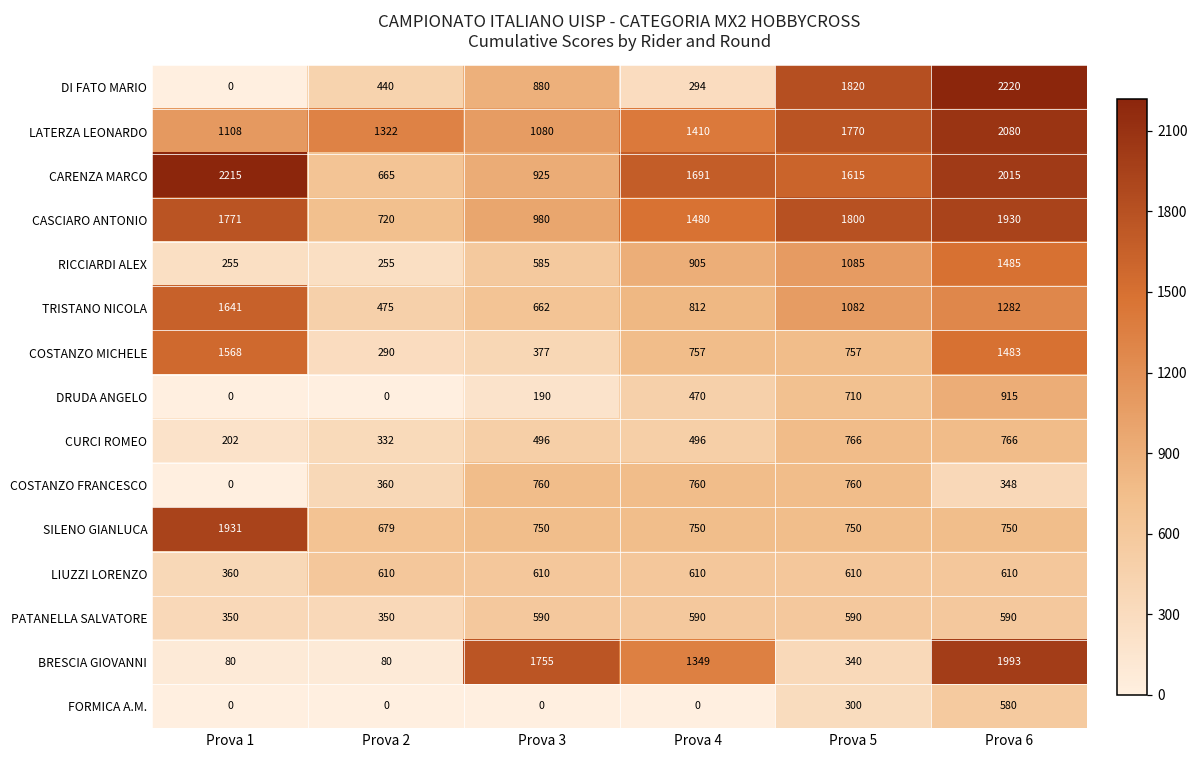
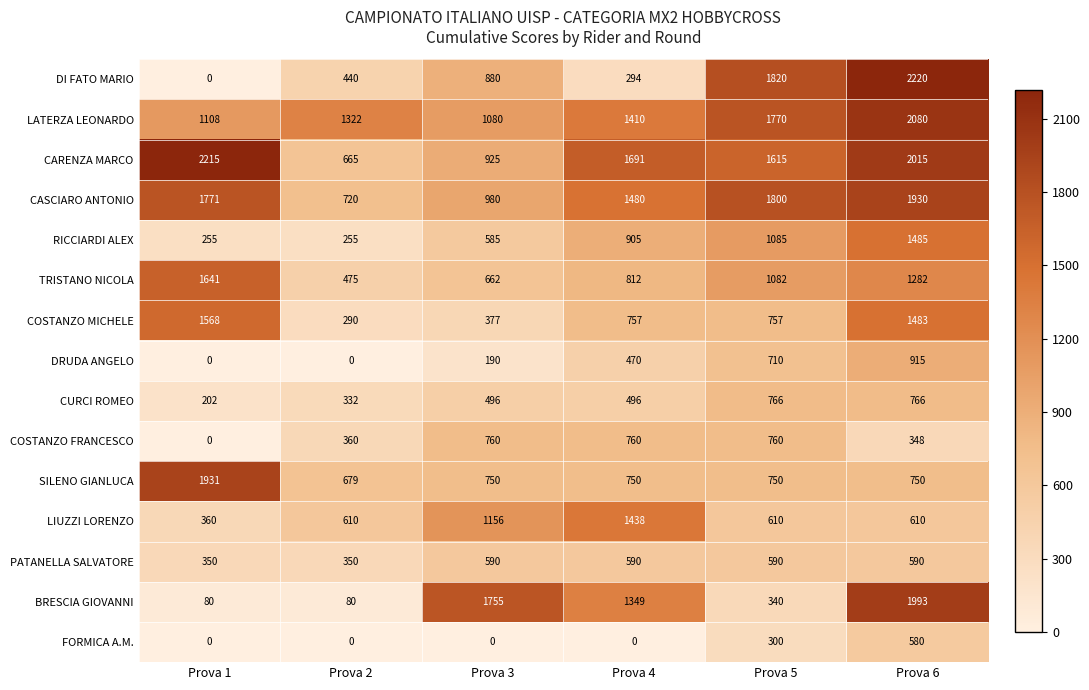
  {
    "DI FATO MARIO": {
      "Prova 1": 0,
      "Prova 2": 440,
      "Prova 3": 880,
      "Prova 4": 294,
      "Prova 5": 1820,
      "Prova 6": 2220
    },
    "LATERZA LEONARDO": {
      "Prova 1": 1108,
      "Prova 2": 1322,
      "Prova 3": 1080,
      "Prova 4": 1410,
      "Prova 5": 1770,
      "Prova 6": 2080
    },
    "CARENZA MARCO": {
      "Prova 1": 2215,
      "Prova 2": 665,
      "Prova 3": 925,
      "Prova 4": 1691,
      "Prova 5": 1615,
      "Prova 6": 2015
    },
    "CASCIARO ANTONIO": {
      "Prova 1": 1771,
      "Prova 2": 720,
      "Prova 3": 980,
      "Prova 4": 1480,
      "Prova 5": 1800,
      "Prova 6": 1930
    },
    "RICCIARDI ALEX": {
      "Prova 1": 255,
      "Prova 2": 255,
      "Prova 3": 585,
      "Prova 4": 905,
      "Prova 5": 1085,
      "Prova 6": 1485
    },
    "TRISTANO NICOLA": {
      "Prova 1": 1641,
      "Prova 2": 475,
      "Prova 3": 662,
      "Prova 4": 812,
      "Prova 5": 1082,
      "Prova 6": 1282
    },
    "COSTANZO MICHELE": {
      "Prova 1": 1568,
      "Prova 2": 290,
      "Prova 3": 377,
      "Prova 4": 757,
      "Prova 5": 757,
      "Prova 6": 1483
    },
    "DRUDA ANGELO": {
      "Prova 1": 0,
      "Prova 2": 0,
      "Prova 3": 190,
      "Prova 4": 470,
      "Prova 5": 710,
      "Prova 6": 915
    },
    "CURCI ROMEO": {
      "Prova 1": 202,
      "Prova 2": 332,
      "Prova 3": 496,
      "Prova 4": 496,
      "Prova 5": 766,
      "Prova 6": 766
    },
    "COSTANZO FRANCESCO": {
      "Prova 1": 0,
      "Prova 2": 360,
      "Prova 3": 760,
      "Prova 4": 760,
      "Prova 5": 760,
      "Prova 6": 348
    },
    "SILENO GIANLUCA": {
      "Prova 1": 1931,
      "Prova 2": 679,
      "Prova 3": 750,
      "Prova 4": 750,
      "Prova 5": 750,
      "Prova 6": 750
    },
    "LIUZZI LORENZO": {
      "Prova 1": 360,
      "Prova 2": 610,
-     "Prova 3": 610,
-     "Prova 4": 610,
+     "Prova 3": 1156,
+     "Prova 4": 1438,
      "Prova 5": 610,
      "Prova 6": 610
    },
    "PATANELLA SALVATORE": {
      "Prova 1": 350,
      "Prova 2": 350,
      "Prova 3": 590,
      "Prova 4": 590,
      "Prova 5": 590,
      "Prova 6": 590
    },
    "BRESCIA GIOVANNI": {
      "Prova 1": 80,
      "Prova 2": 80,
      "Prova 3": 1755,
      "Prova 4": 1349,
      "Prova 5": 340,
      "Prova 6": 1993
    },
    "FORMICA A.M.": {
      "Prova 1": 0,
      "Prova 2": 0,
      "Prova 3": 0,
      "Prova 4": 0,
      "Prova 5": 300,
      "Prova 6": 580
    }
  }
